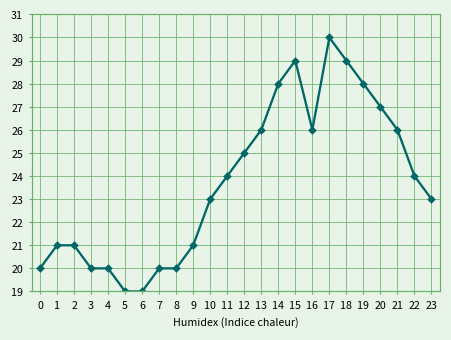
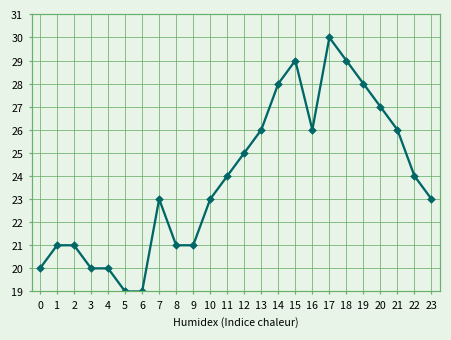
  {
    "0": 20,
    "1": 21,
    "2": 21,
    "3": 20,
    "4": 20,
    "5": 19,
    "6": 19,
-   "7": 20,
-   "8": 20,
+   "7": 23,
+   "8": 21,
    "9": 21,
    "10": 23,
    "11": 24,
    "12": 25,
    "13": 26,
    "14": 28,
    "15": 29,
    "16": 26,
    "17": 30,
    "18": 29,
    "19": 28,
    "20": 27,
    "21": 26,
    "22": 24,
    "23": 23
  }
